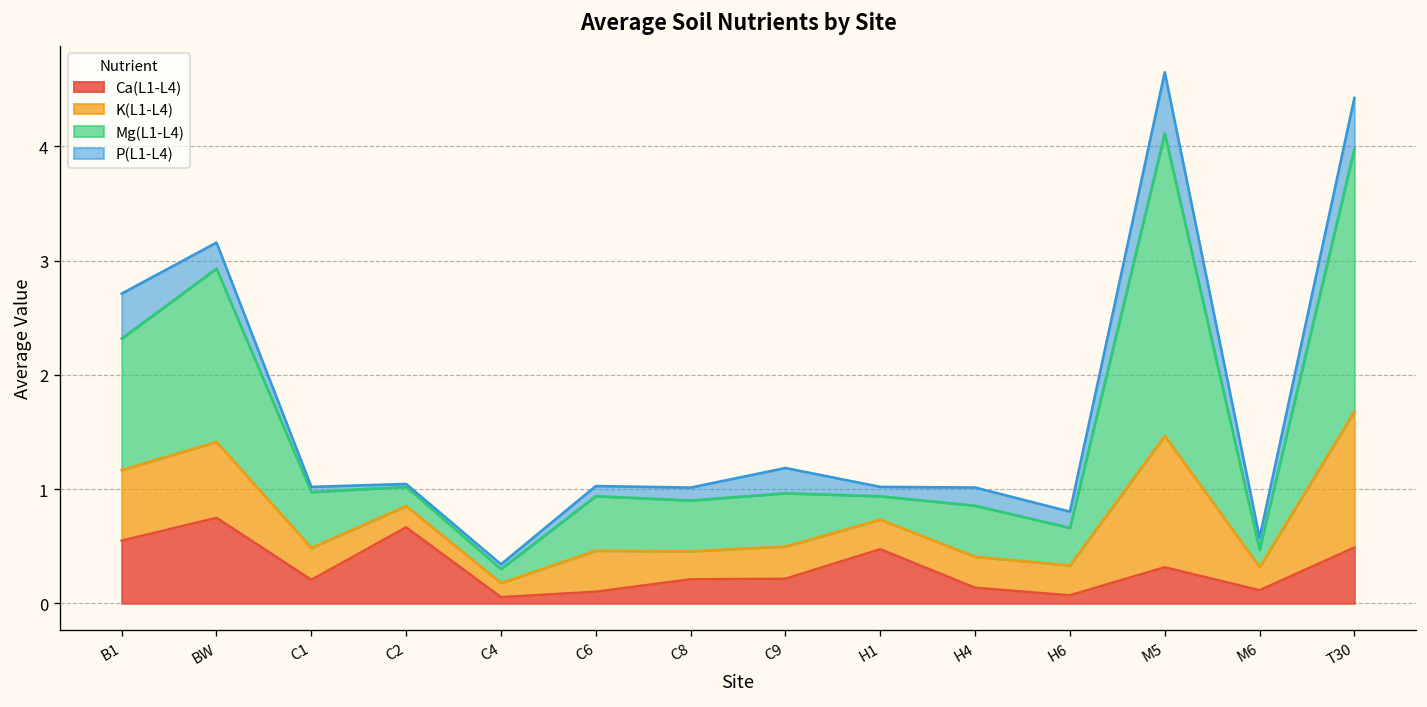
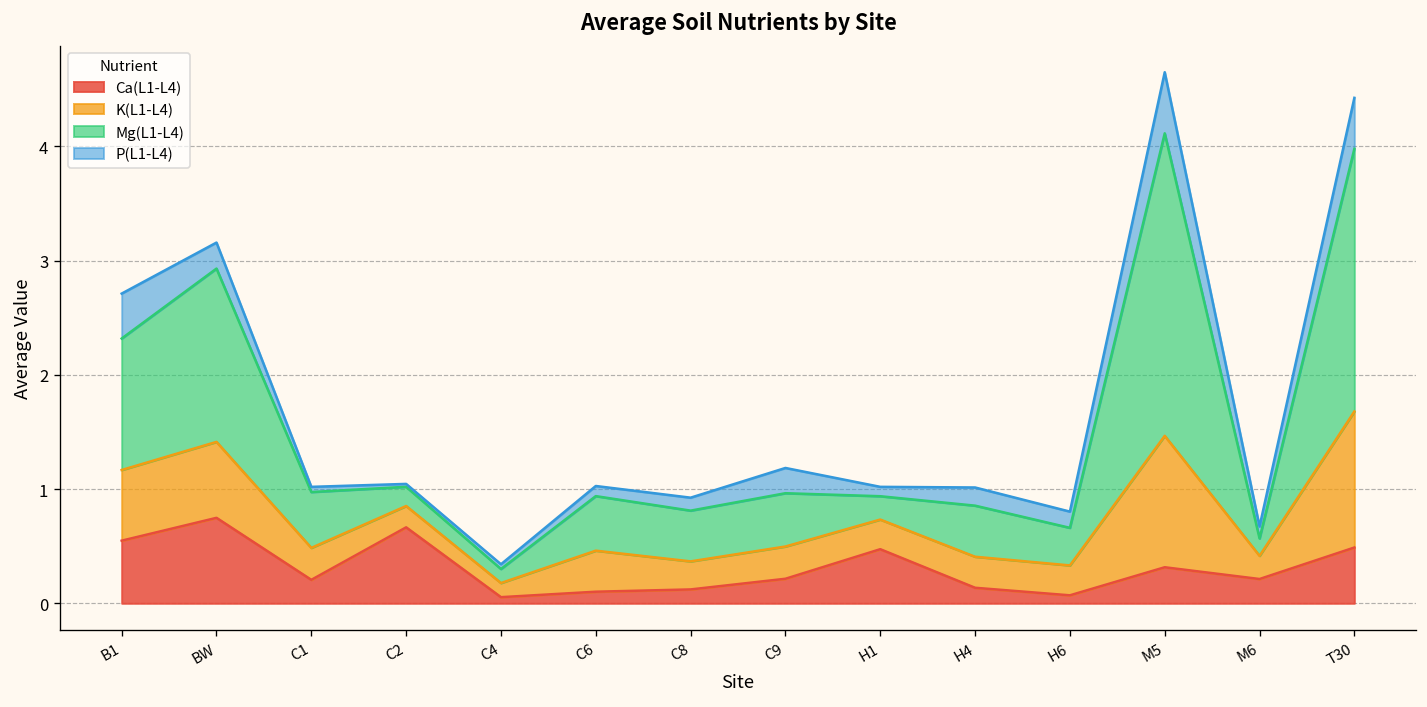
  {
    "Ca(L1-L4)": {
      "B1": 0.5,
      "BW": 0.7,
      "C1": 0.2,
      "C2": 0.7,
      "C4": 0.1,
      "C6": 0.1,
-     "C8": 0.2,
+     "C8": 0.1,
      "C9": 0.2,
      "H1": 0.5,
      "H4": 0.1,
      "H6": 0.1,
      "M5": 0.3,
-     "M6": 0.1,
+     "M6": 0.2,
      "T30": 0.5
    },
    "K(L1-L4)": {
      "B1": 0.6,
      "BW": 0.7,
      "C1": 0.3,
      "C2": 0.2,
      "C4": 0.1,
      "C6": 0.4,
      "C8": 0.2,
      "C9": 0.3,
      "H1": 0.3,
      "H4": 0.3,
      "H6": 0.3,
      "M5": 1.2,
      "M6": 0.2,
      "T30": 1.2
    },
    "Mg(L1-L4)": {
      "B1": 1.2,
      "BW": 1.5,
      "C1": 0.5,
      "C4": 0.1,
      "C6": 0.5,
      "C8": 0.4,
      "C9": 0.5,
      "H1": 0.2,
      "H4": 0.4,
      "H6": 0.3,
      "M5": 2.6,
      "M6": 0.2,
      "T30": 2.3
    },
    "P(L1-L4)": {
      "B1": 0.4,
      "BW": 0.2,
      "C1": 0.0,
      "C4": 0.0,
      "C6": 0.1,
      "C8": 0.1,
      "C9": 0.2,
      "H1": 0.1,
      "H4": 0.2,
      "H6": 0.1,
      "M5": 0.5,
      "M6": 0.1,
      "T30": 0.4
    }
  }
